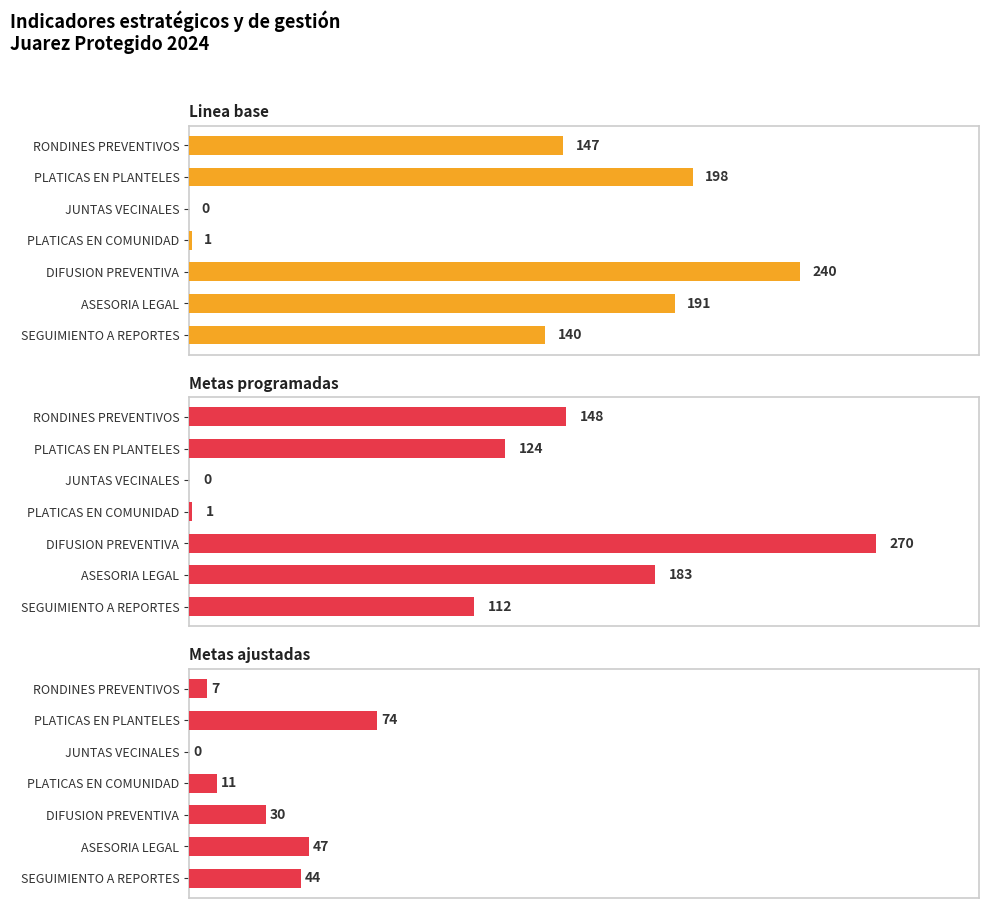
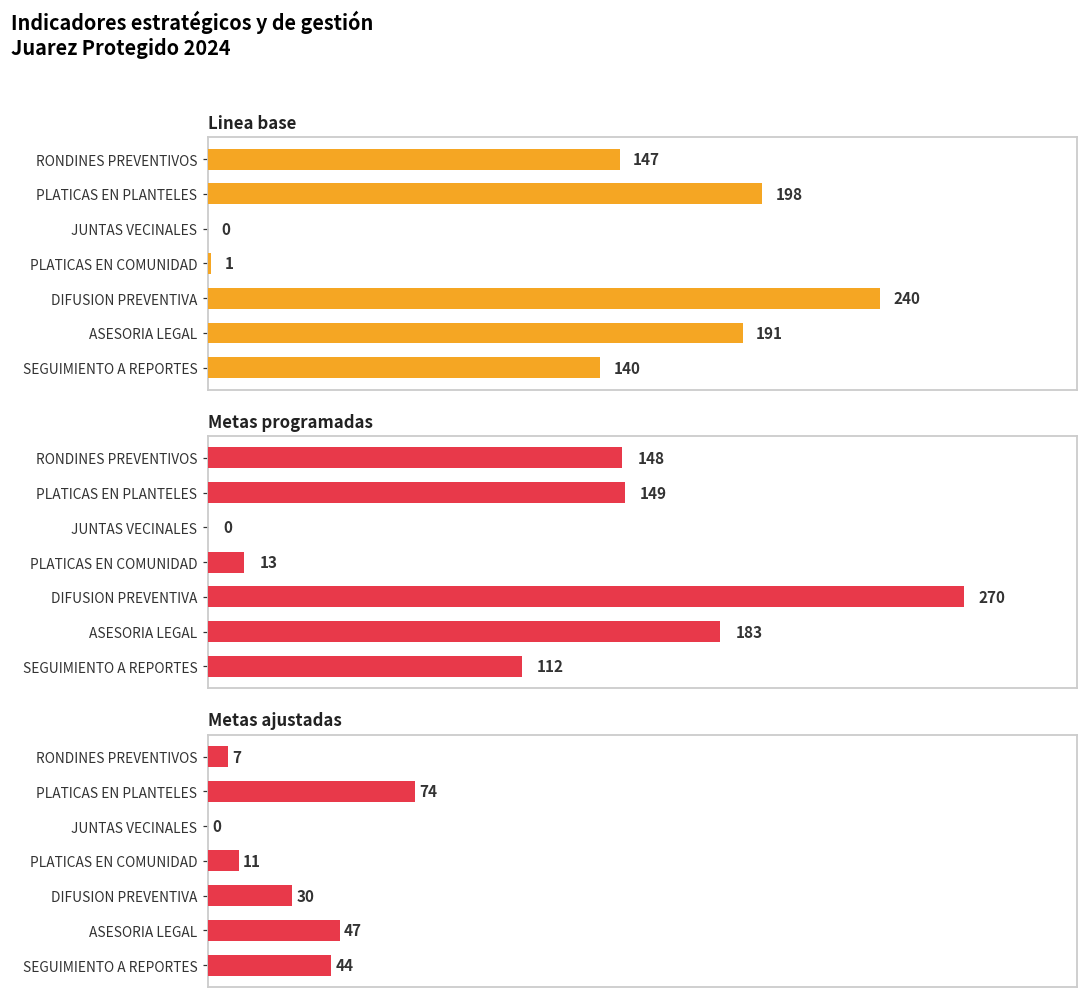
  {
    "Linea base": {
      "RONDINES PREVENTIVOS": 147,
      "PLATICAS EN PLANTELES": 198,
      "JUNTAS VECINALES": 0,
      "PLATICAS EN COMUNIDAD": 1,
      "DIFUSION PREVENTIVA": 240,
      "ASESORIA LEGAL": 191,
      "SEGUIMIENTO A REPORTES": 140
    },
    "Metas programadas": {
      "RONDINES PREVENTIVOS": 148,
-     "PLATICAS EN PLANTELES": 124,
+     "PLATICAS EN PLANTELES": 149,
      "JUNTAS VECINALES": 0,
-     "PLATICAS EN COMUNIDAD": 1,
+     "PLATICAS EN COMUNIDAD": 13,
      "DIFUSION PREVENTIVA": 270,
      "ASESORIA LEGAL": 183,
      "SEGUIMIENTO A REPORTES": 112
    },
    "Metas ajustadas": {
      "RONDINES PREVENTIVOS": 7,
      "PLATICAS EN PLANTELES": 74,
      "JUNTAS VECINALES": 0,
      "PLATICAS EN COMUNIDAD": 11,
      "DIFUSION PREVENTIVA": 30,
      "ASESORIA LEGAL": 47,
      "SEGUIMIENTO A REPORTES": 44
    }
  }
